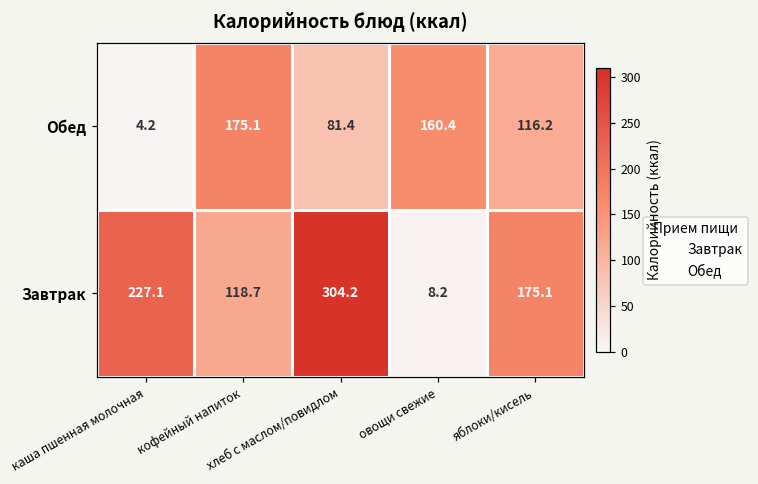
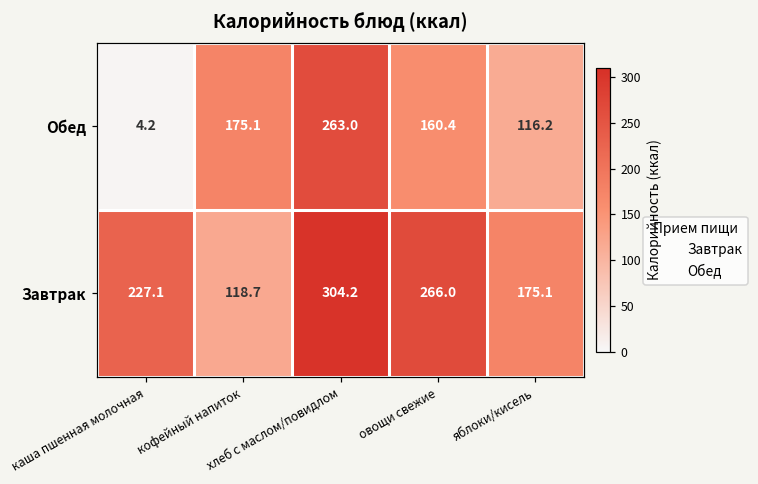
  {
    "Обед": {
-     "хлеб с маслом/повидлом": 81.4
+     "хлеб с маслом/повидлом": 263.0
    },
    "Завтрак": {
-     "овощи свежие": 8.2
+     "овощи свежие": 266.0
    }
  }
